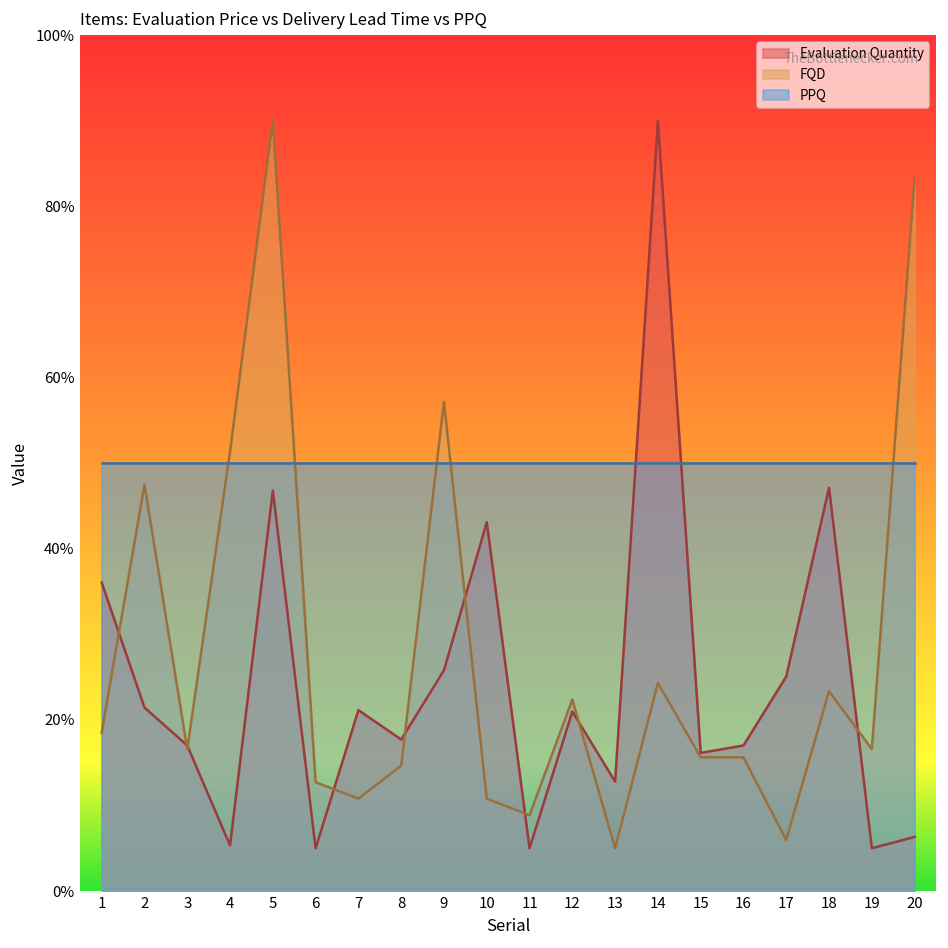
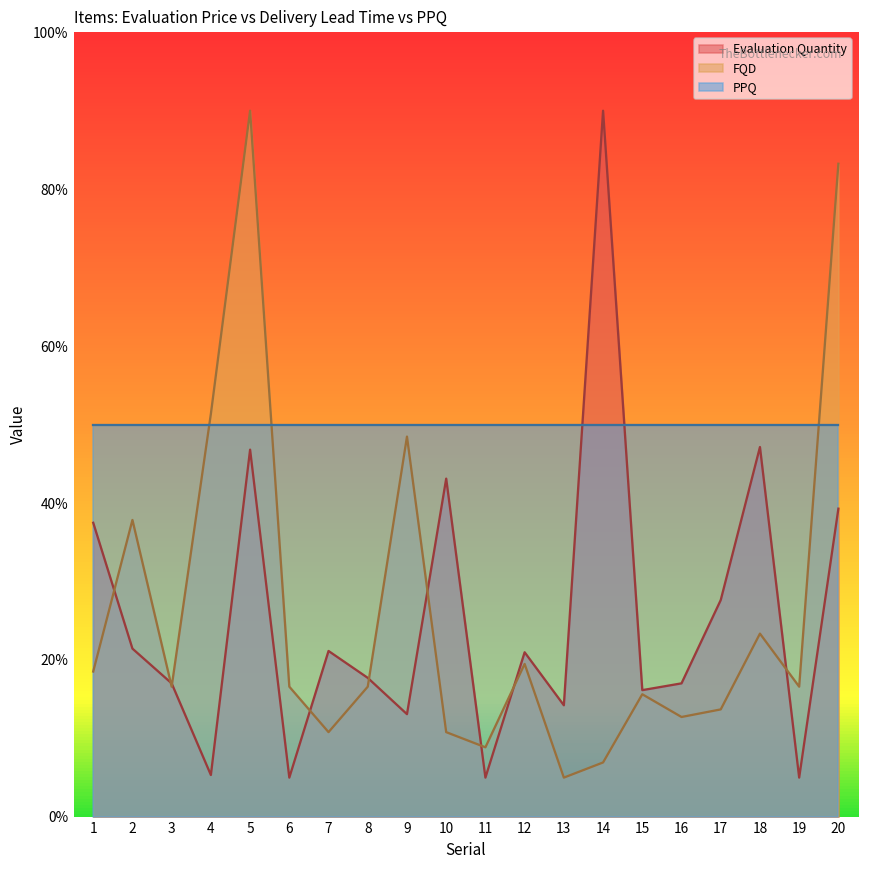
  {
    "Evaluation Quantity": {
-     "1": "36%",
+     "1": "37%",
      "2": "21%",
      "3": "17%",
      "4": "5%",
      "5": "47%",
      "6": "5%",
      "7": "21%",
      "8": "18%",
-     "9": "26%",
+     "9": "13%",
      "10": "43%",
      "11": "5%",
      "12": "21%",
-     "13": "13%",
+     "13": "14%",
      "14": "90%",
      "15": "16%",
      "16": "17%",
-     "17": "25%",
+     "17": "28%",
      "18": "47%",
      "19": "5%",
-     "20": "6%"
+     "20": "39%"
    },
    "FQD": {
      "1": "19%",
-     "2": "48%",
+     "2": "38%",
      "3": "17%",
      "4": "51%",
      "5": "90%",
-     "6": "13%",
+     "6": "17%",
      "7": "11%",
-     "8": "15%",
-     "9": "57%",
+     "8": "17%",
+     "9": "48%",
      "10": "11%",
      "11": "9%",
-     "12": "22%",
+     "12": "19%",
      "13": "5%",
-     "14": "24%",
+     "14": "7%",
      "15": "16%",
-     "16": "16%",
-     "17": "6%",
+     "16": "13%",
+     "17": "14%",
      "18": "23%",
      "19": "17%",
      "20": "83%"
    },
    "PPQ": {
      "1": "50%",
      "2": "50%",
      "3": "50%",
      "4": "50%",
      "5": "50%",
      "6": "50%",
      "7": "50%",
      "8": "50%",
      "9": "50%",
      "10": "50%",
      "11": "50%",
      "12": "50%",
      "13": "50%",
      "14": "50%",
      "15": "50%",
      "16": "50%",
      "17": "50%",
      "18": "50%",
      "19": "50%",
      "20": "50%"
    }
  }
